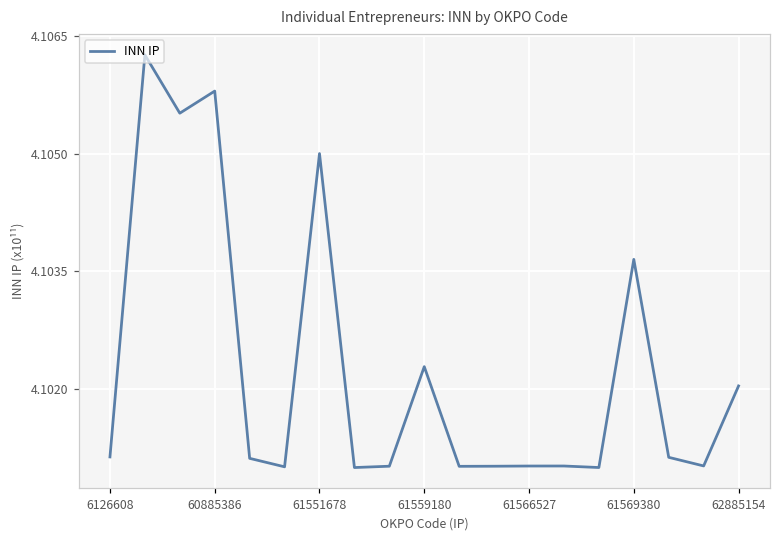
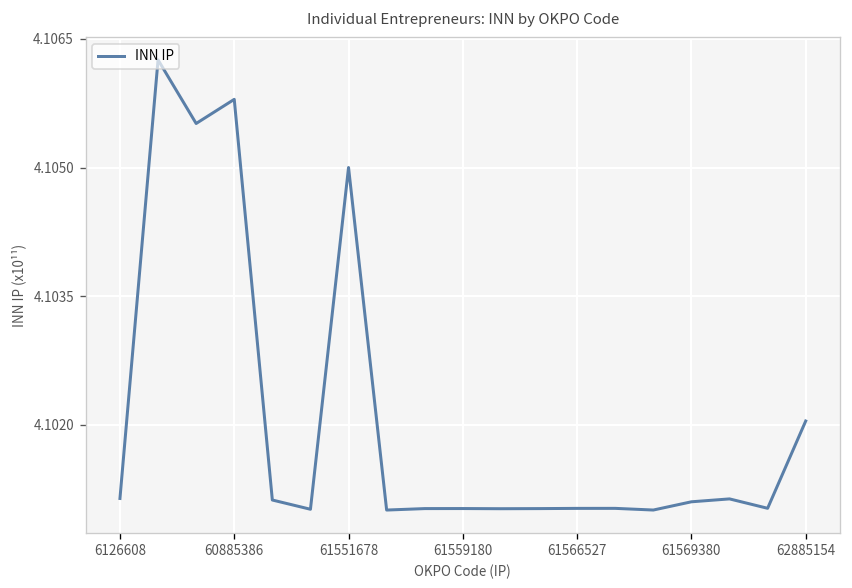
  {
    "6126608": 4.1011,
    "60885386": 4.1058,
    "61551678": 4.1050,
-   "61559180": 4.1023,
+   "61559180": 4.1010,
    "61566527": 4.1010,
-   "61569380": 4.1037,
+   "61569380": 4.1011,
    "62885154": 4.1020
  }
